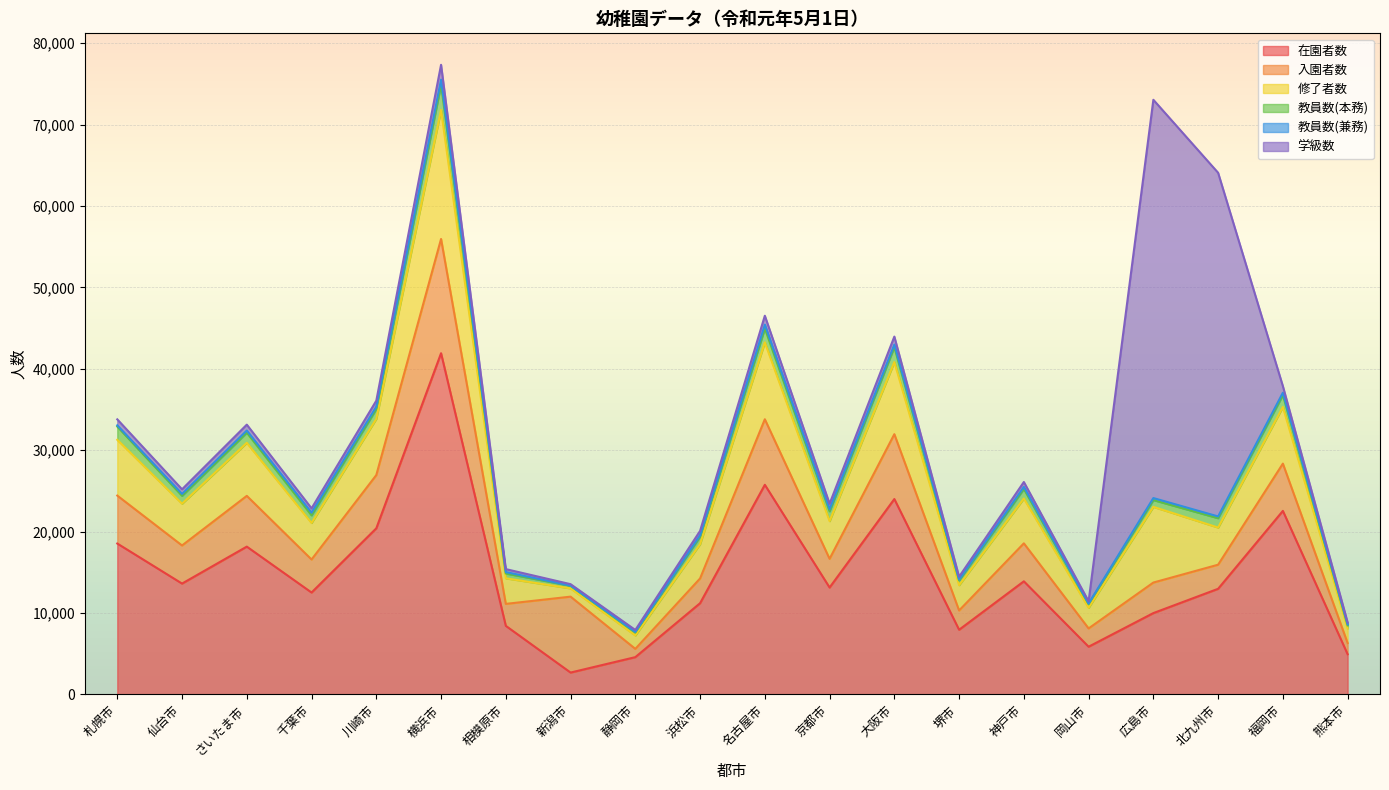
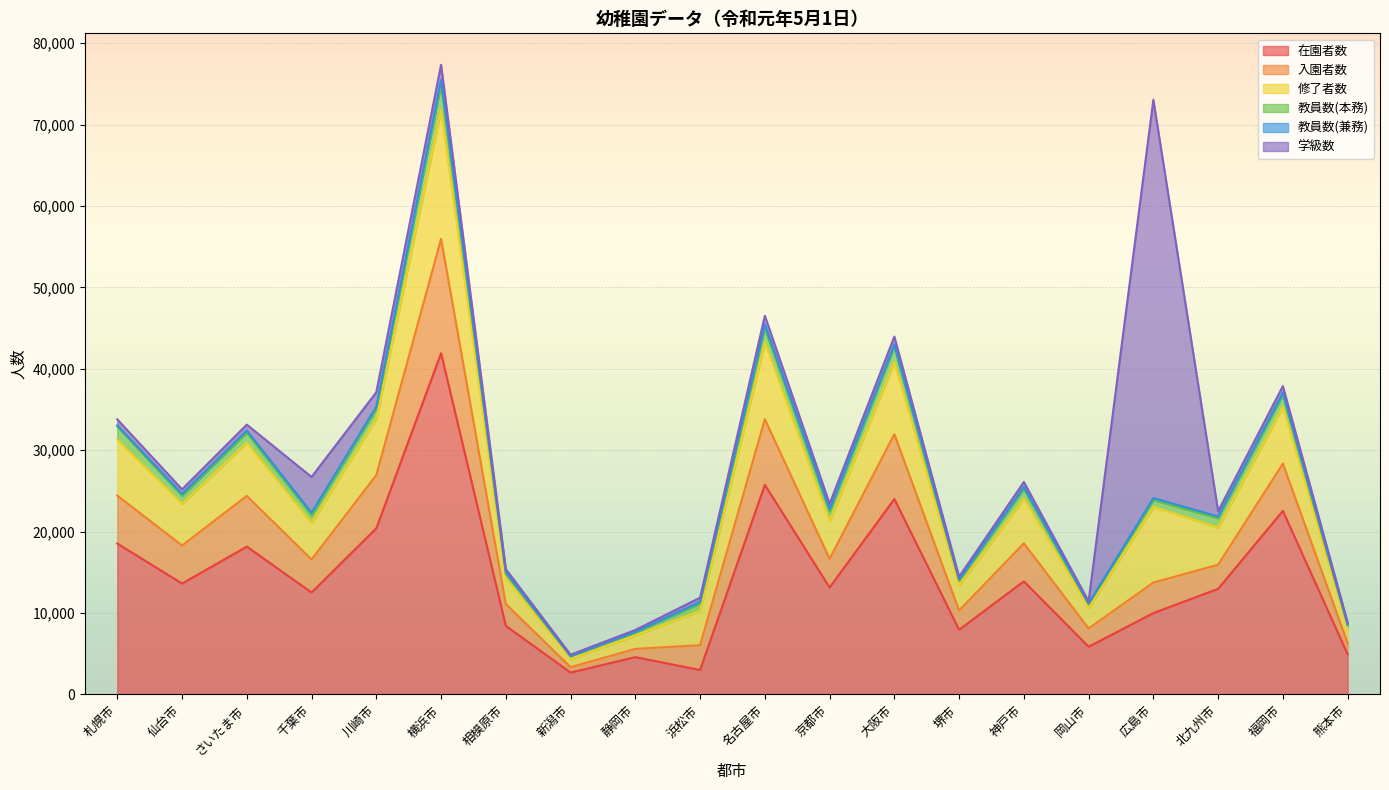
  {
    "在園者数": {
      "札幌市": "19,000",
      "仙台市": "14,000",
      "さいたま市": "18,000",
      "千葉市": "13,000",
      "川崎市": "20,000",
      "横浜市": "42,000",
      "相模原市": "8,000",
      "新潟市": "3,000",
      "静岡市": "5,000",
-     "浜松市": "11,000",
+     "浜松市": "3,000",
      "名古屋市": "26,000",
      "京都市": "13,000",
      "大阪市": "24,000",
      "堺市": "8,000",
      "神戸市": "14,000",
      "岡山市": "6,000",
      "広島市": "10,000",
      "北九州市": "13,000",
      "福岡市": "23,000",
      "熊本市": "5,000"
    },
    "入園者数": {
      "札幌市": "6,000",
      "仙台市": "5,000",
      "さいたま市": "6,000",
      "千葉市": "4,000",
      "川崎市": "7,000",
      "横浜市": "14,000",
      "相模原市": "3,000",
-     "新潟市": "9,000",
+     "新潟市": "1,000",
      "静岡市": "1,000",
      "浜松市": "3,000",
      "名古屋市": "8,000",
      "京都市": "4,000",
      "大阪市": "8,000",
      "堺市": "2,000",
      "神戸市": "5,000",
      "岡山市": "2,000",
      "広島市": "4,000",
      "北九州市": "3,000",
      "福岡市": "6,000",
      "熊本市": "1,000"
    },
    "修了者数": {
      "札幌市": "7,000",
      "仙台市": "5,000",
      "さいたま市": "7,000",
      "千葉市": "4,000",
      "川崎市": "7,000",
      "横浜市": "16,000",
      "相模原市": "3,000",
      "新潟市": "1,000",
      "静岡市": "2,000",
      "浜松市": "4,000",
      "名古屋市": "9,000",
      "京都市": "5,000",
      "大阪市": "9,000",
      "堺市": "3,000",
      "神戸市": "6,000",
      "岡山市": "3,000",
      "広島市": "9,000",
      "北九州市": "5,000",
      "福岡市": "7,000",
      "熊本市": "2,000"
    },
    "教員数(本務)": {
      "千葉市": "1,000",
      "横浜市": "3,000",
      "名古屋市": "2,000",
      "大阪市": "2,000"
    },
    "教員数(兼務)": {
      "千葉市": "0",
      "横浜市": "1,000",
      "名古屋市": "0",
      "大阪市": "0"
    },
    "学級数": {
      "札幌市": "1,000",
      "仙台市": "1,000",
      "さいたま市": "1,000",
-     "千葉市": "1,000",
-     "川崎市": "1,000",
+     "千葉市": "4,000",
+     "川崎市": "2,000",
      "横浜市": "2,000",
      "相模原市": "0",
      "浜松市": "1,000",
      "名古屋市": "1,000",
      "京都市": "1,000",
      "大阪市": "1,000",
      "堺市": "0",
      "神戸市": "1,000",
      "広島市": "49,000",
-     "北九州市": "42,000",
+     "北九州市": "1,000",
      "福岡市": "1,000"
    }
  }
